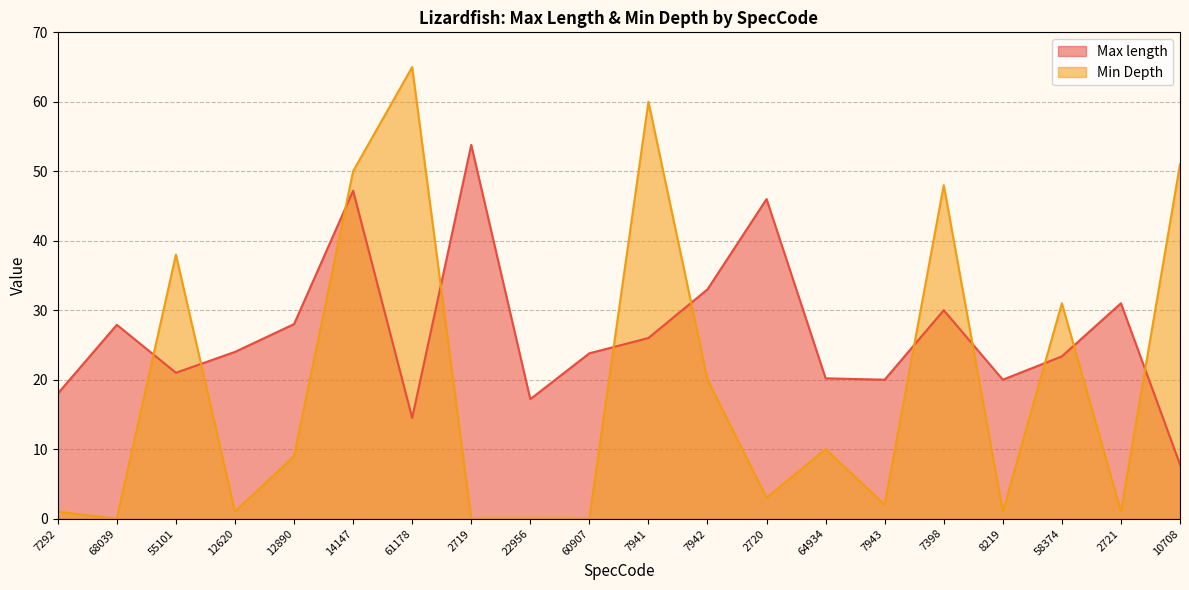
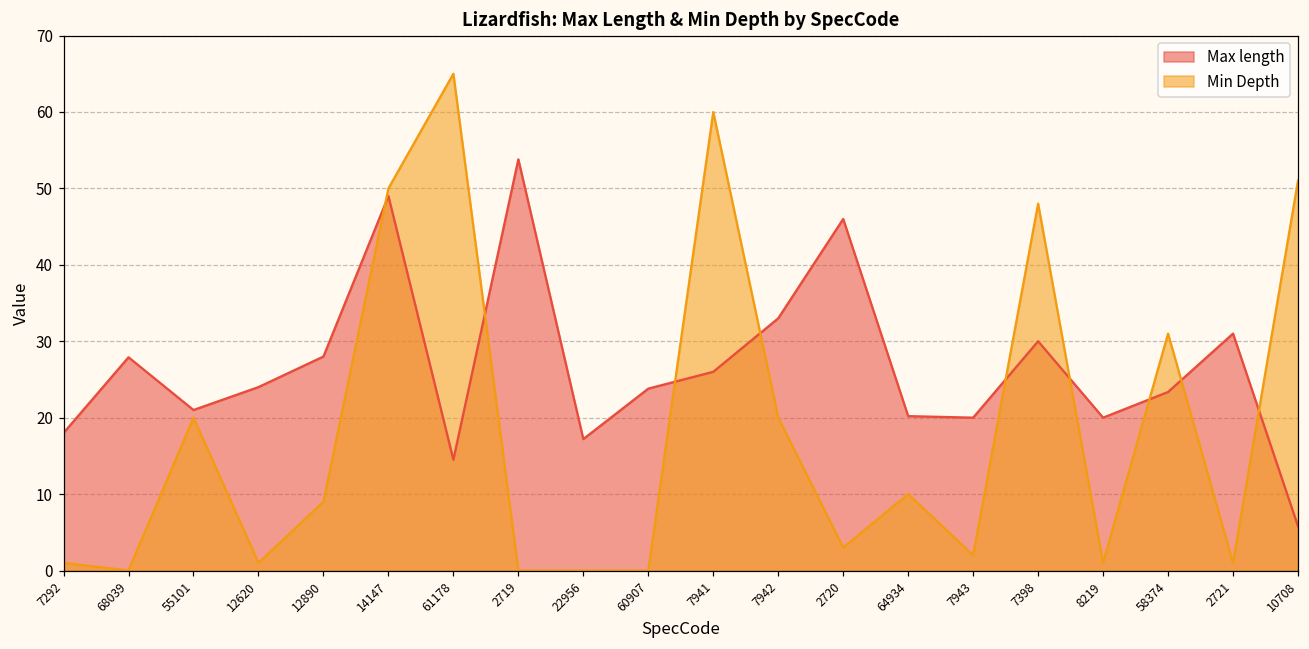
  {
    "Max length": {
      "7292": 18,
      "68039": 28,
      "55101": 21,
      "12620": 24,
      "12890": 28,
-     "14147": 47,
+     "14147": 49,
      "61178": 15,
      "2719": 54,
      "22956": 17,
      "60907": 24,
      "7941": 26,
      "7942": 33,
      "2720": 46,
      "64934": 20,
      "7943": 20,
      "7398": 30,
      "8219": 20,
      "58374": 23,
      "2721": 31,
-     "10708": 8
+     "10708": 6
    },
    "Min Depth": {
      "7292": 1,
      "68039": 0,
-     "55101": 38,
+     "55101": 20,
      "12620": 1,
      "12890": 9,
      "14147": 50,
      "61178": 65,
      "2719": 0,
      "22956": 0,
      "60907": 0,
      "7941": 60,
      "7942": 20,
      "2720": 3,
      "64934": 10,
      "7943": 2,
      "7398": 48,
      "8219": 1,
      "58374": 31,
      "2721": 1,
      "10708": 51
    }
  }
